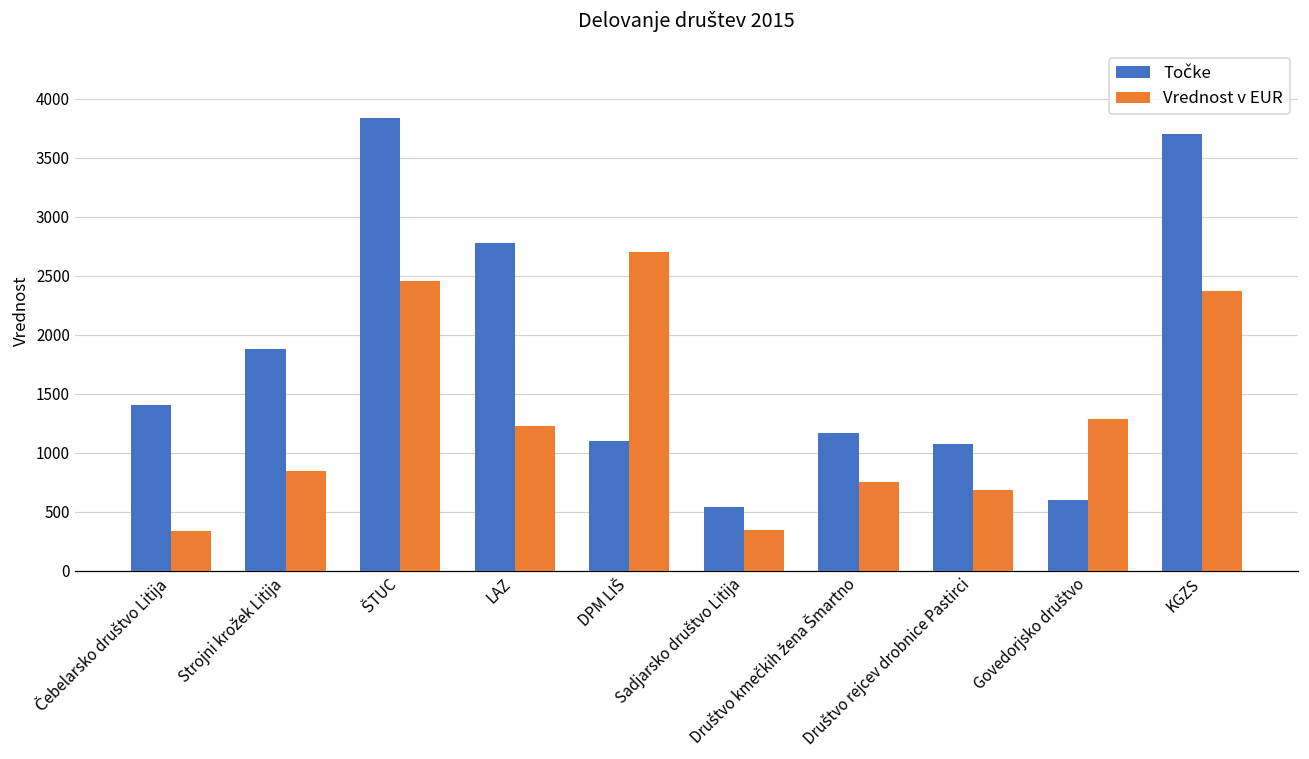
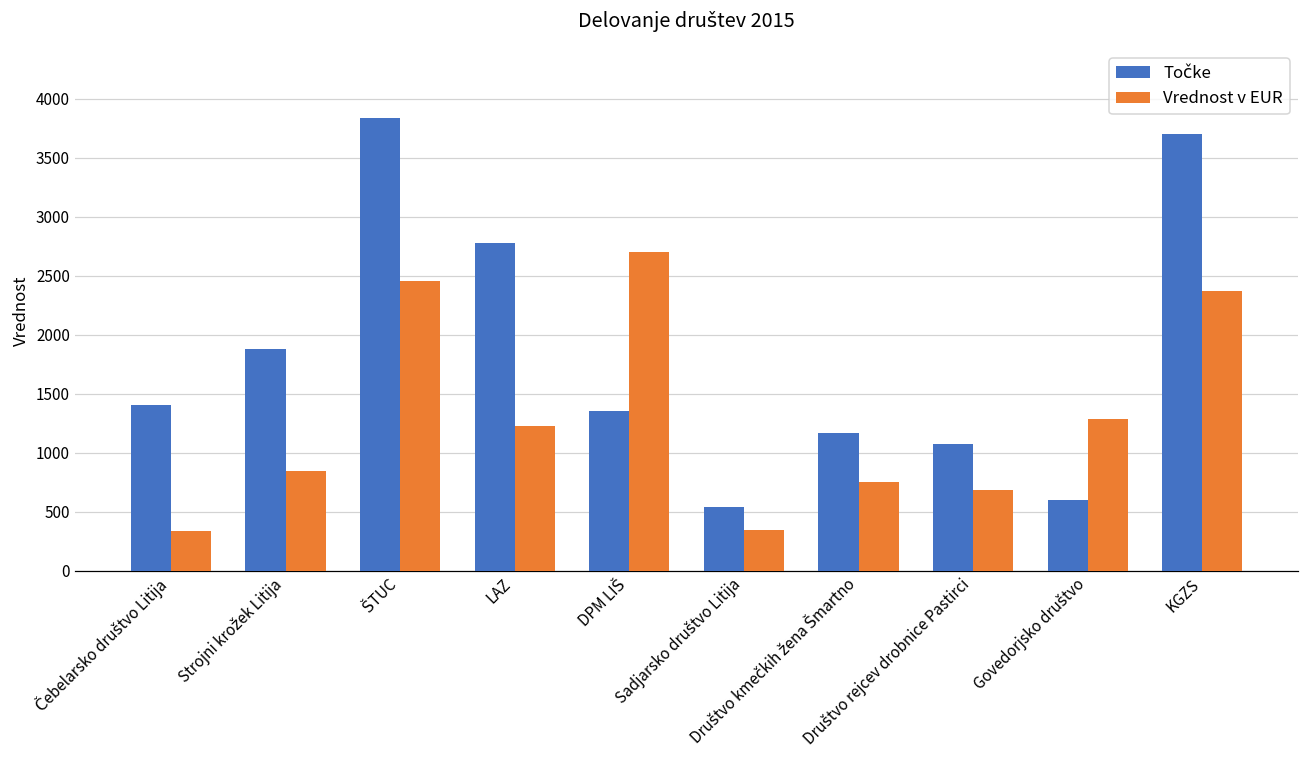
  {
    "Točke": {
      "Čebelarsko društvo Litija": 1410,
      "Strojni krožek Litija": 1880,
      "ŠTUC": 3840,
      "LAZ": 2780,
-     "DPM LIŠ": 1100,
+     "DPM LIŠ": 1360,
      "Sadjarsko društvo Litija": 540,
      "Društvo kmečkih žena Šmartno": 1170,
      "Društvo rejcev drobnice Pastirci": 1070,
      "Govedorjsko društvo": 600,
      "KGZS": 3700
    },
    "Vrednost v EUR": {
      "Čebelarsko društvo Litija": 340,
      "Strojni krožek Litija": 850,
      "ŠTUC": 2460,
      "LAZ": 1220,
      "DPM LIŠ": 2700,
      "Sadjarsko društvo Litija": 350,
      "Društvo kmečkih žena Šmartno": 750,
      "Društvo rejcev drobnice Pastirci": 690,
      "Govedorjsko društvo": 1280,
      "KGZS": 2370
    }
  }
